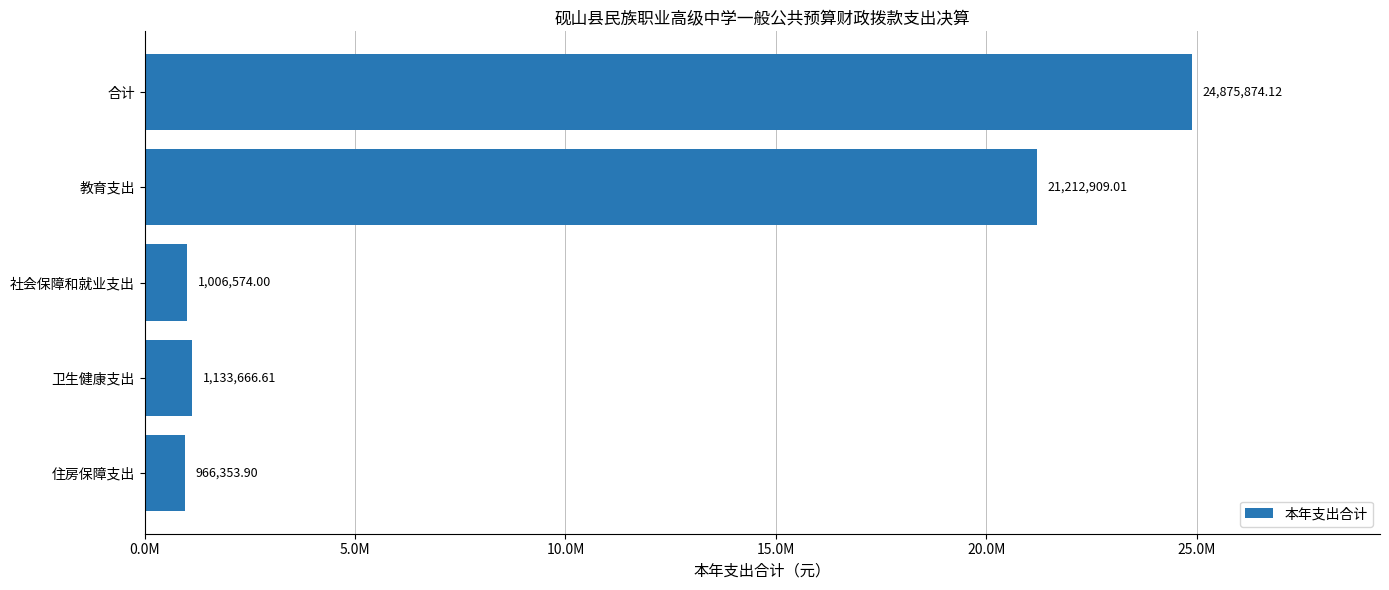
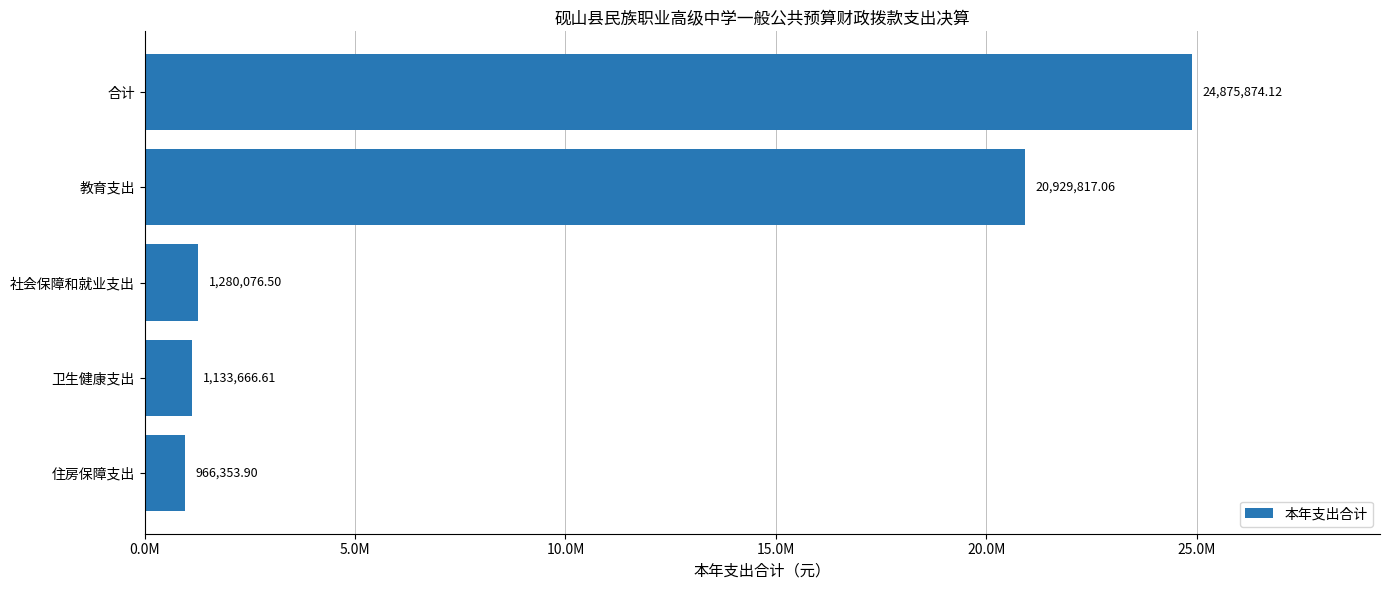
  {
    "合计": "24,875,874.12",
-   "教育支出": "21,212,909.01",
-   "社会保障和就业支出": "1,006,574.00",
+   "教育支出": "20,929,817.06",
+   "社会保障和就业支出": "1,280,076.50",
    "卫生健康支出": "1,133,666.61",
    "住房保障支出": "966,353.90"
  }
